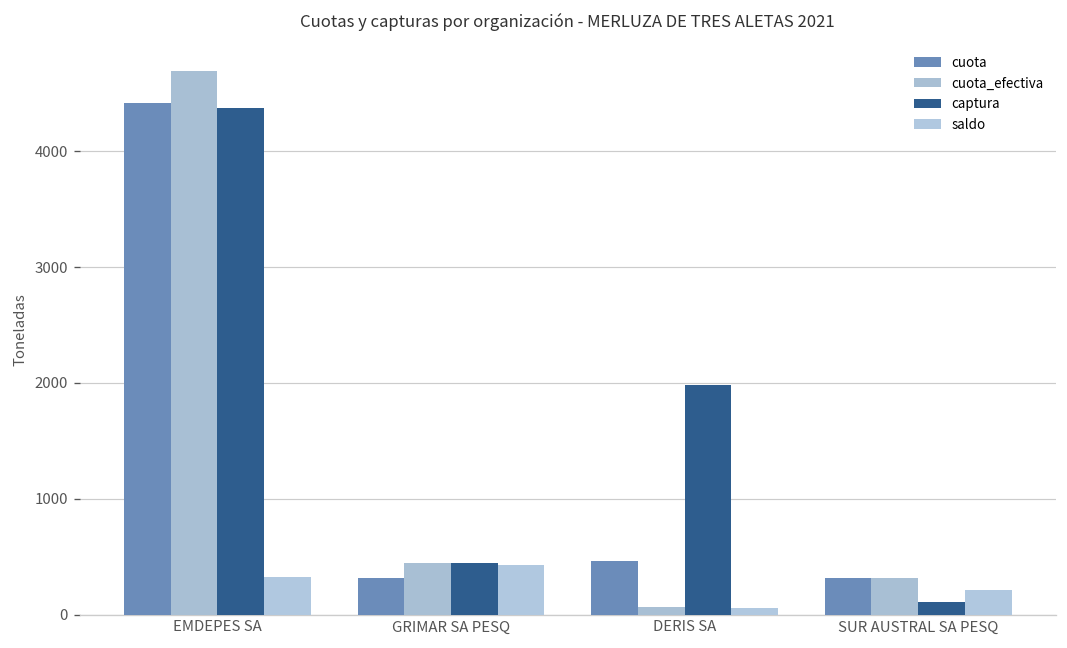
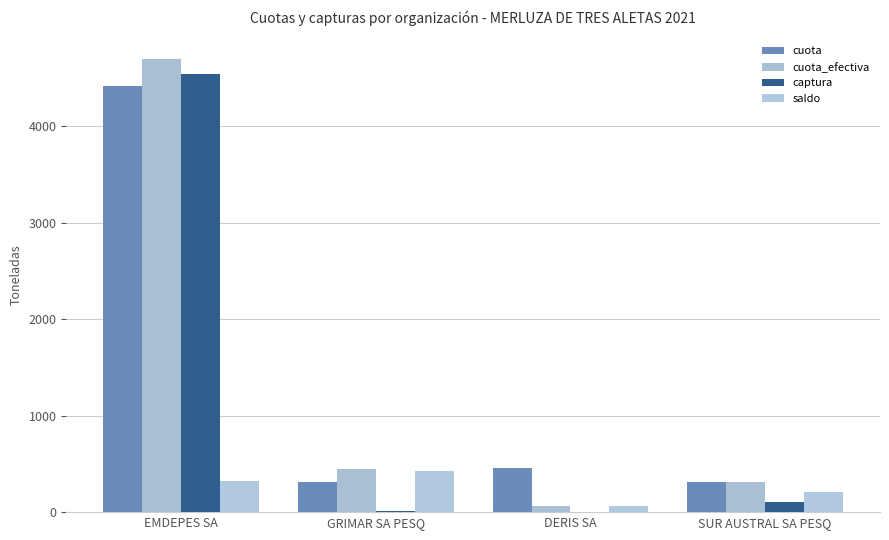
  {
    "cuota": {
      "EMDEPES SA": 4400,
      "GRIMAR SA PESQ": 300,
      "DERIS SA": 500,
      "SUR AUSTRAL SA PESQ": 300
    },
    "captura": {
-     "EMDEPES SA": 4400,
-     "GRIMAR SA PESQ": 400,
-     "DERIS SA": 2000,
+     "EMDEPES SA": 4500,
+     "GRIMAR SA PESQ": 0,
+     "DERIS SA": 0,
      "SUR AUSTRAL SA PESQ": 100
    }
  }
